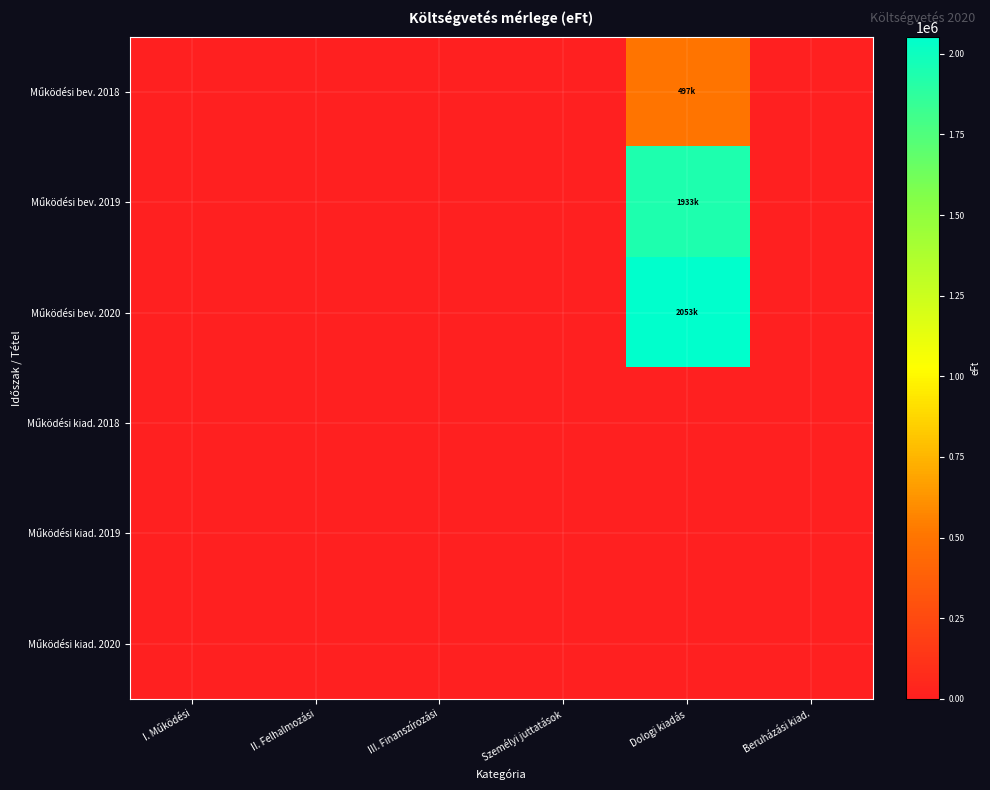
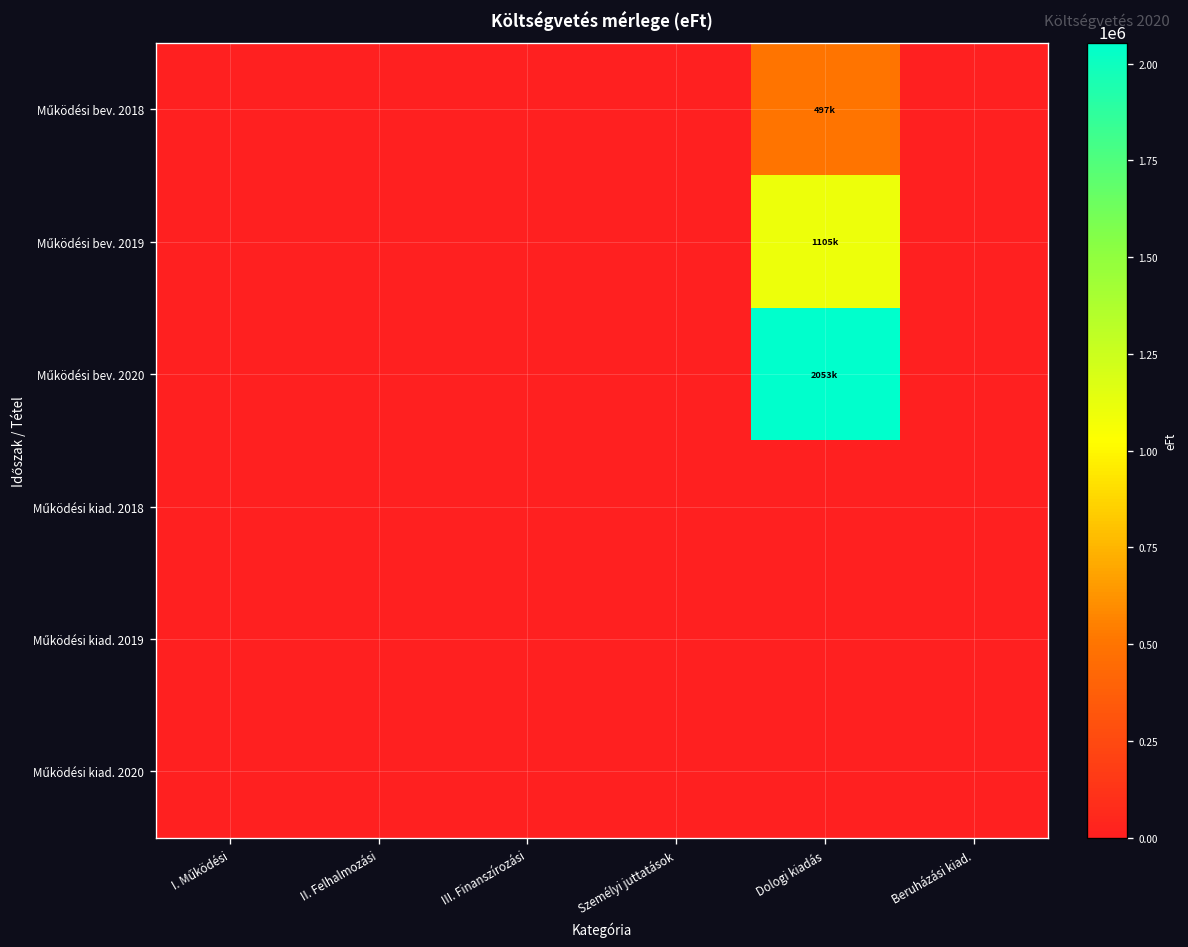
  {
    "Működési bev. 2018": {
      "Dologi kiadás": "497k"
    },
    "Működési bev. 2019": {
-     "Dologi kiadás": "1933k"
+     "Dologi kiadás": "1105k"
    },
    "Működési bev. 2020": {
      "Dologi kiadás": "2053k"
    }
  }
